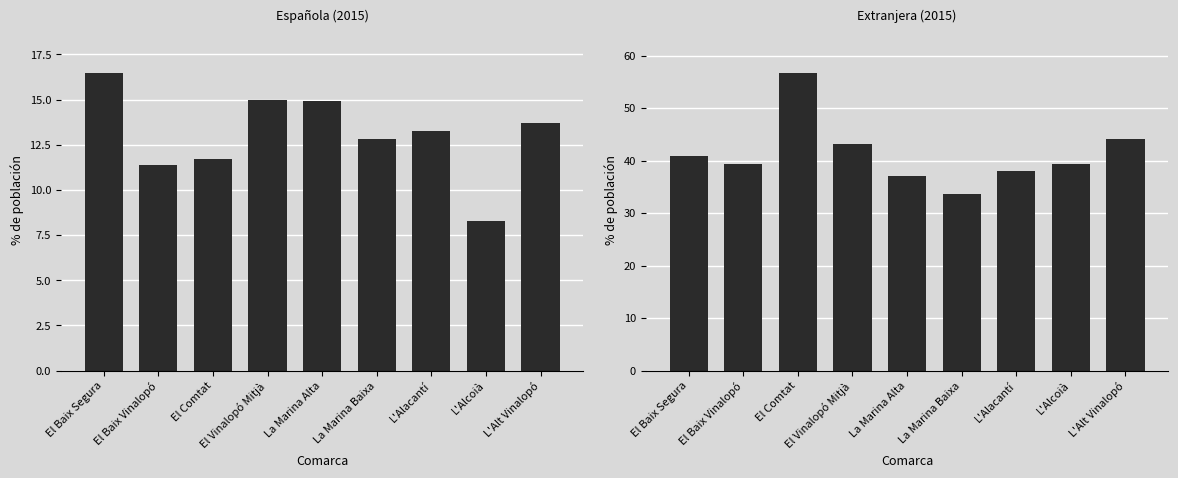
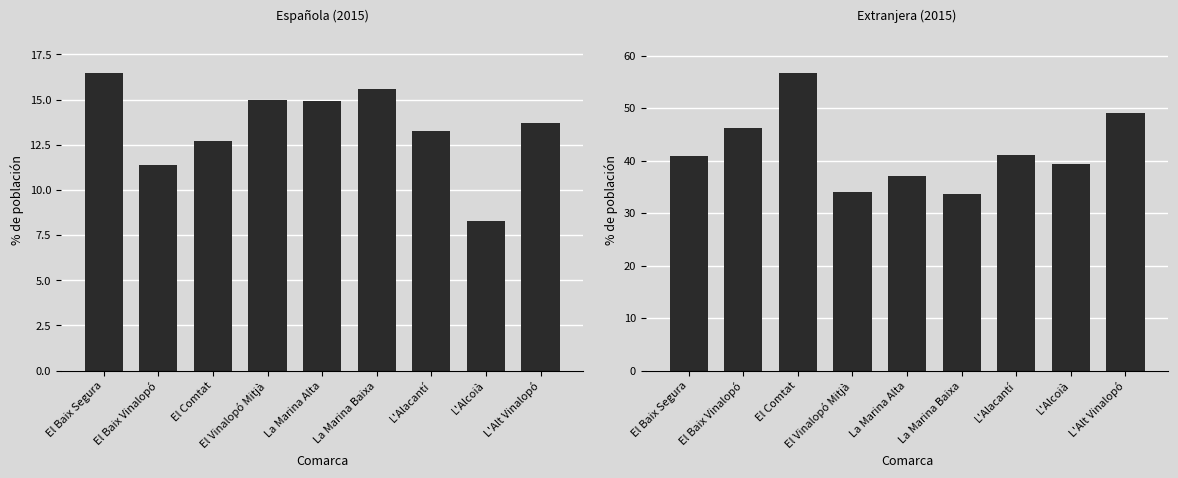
  {
    "Española (2015)": {
      "El Baix Segura": 16.5,
      "El Baix Vinalopó": 11.4,
-     "El Comtat": 11.7,
+     "El Comtat": 12.7,
      "El Vinalopó Mitjà": 15.0,
      "La Marina Alta": 14.9,
-     "La Marina Baixa": 12.8,
+     "La Marina Baixa": 15.6,
      "L'Alacantí": 13.3,
      "L'Alcoià": 8.3,
      "L'Alt Vinalopó": 13.7
    },
    "Extranjera (2015)": {
      "El Baix Segura": 41,
-     "El Baix Vinalopó": 39,
+     "El Baix Vinalopó": 46,
      "El Comtat": 57,
-     "El Vinalopó Mitjà": 43,
+     "El Vinalopó Mitjà": 34,
      "La Marina Alta": 37,
      "La Marina Baixa": 34,
-     "L'Alacantí": 38,
+     "L'Alacantí": 41,
      "L'Alcoià": 39,
-     "L'Alt Vinalopó": 44
+     "L'Alt Vinalopó": 49
    }
  }
